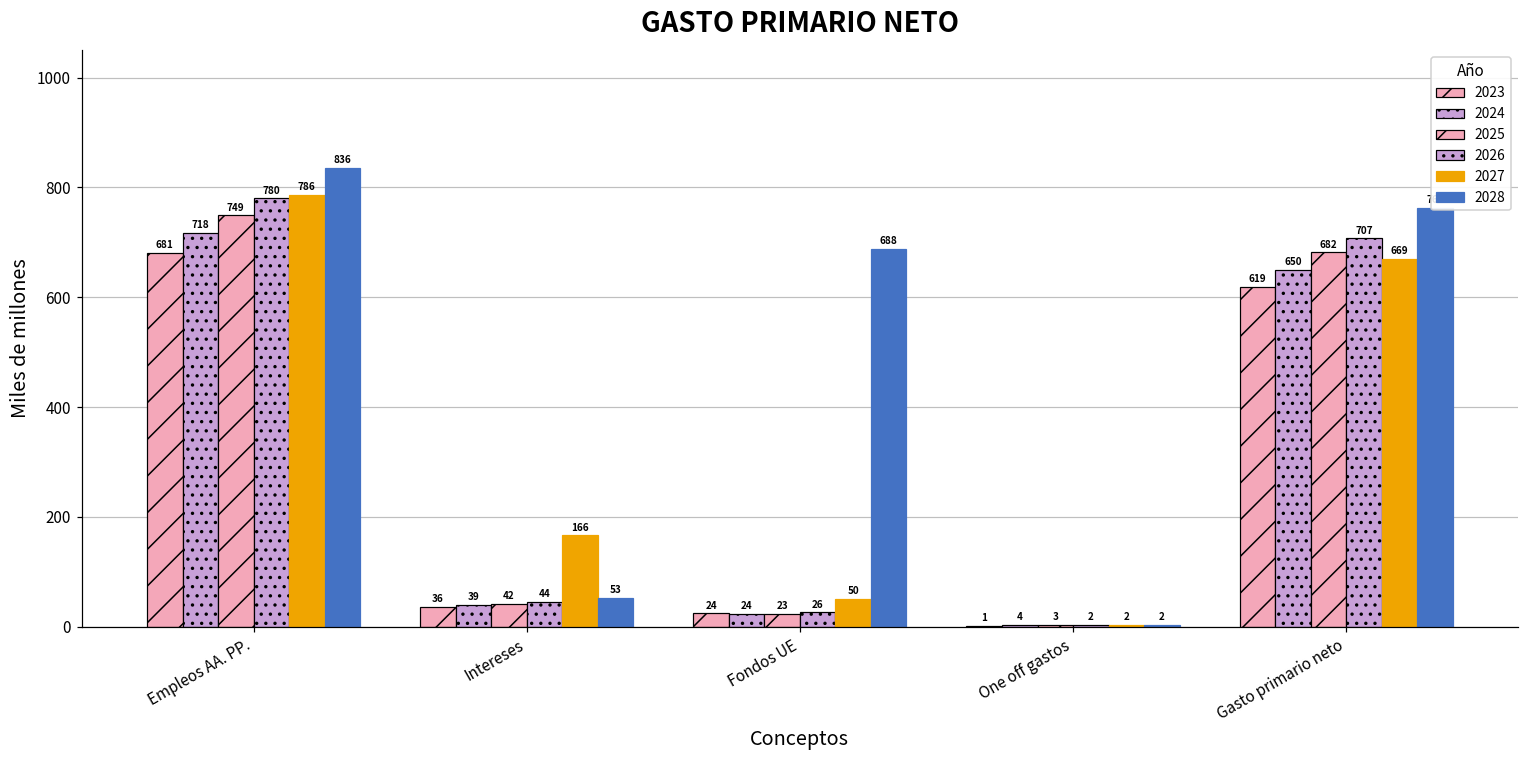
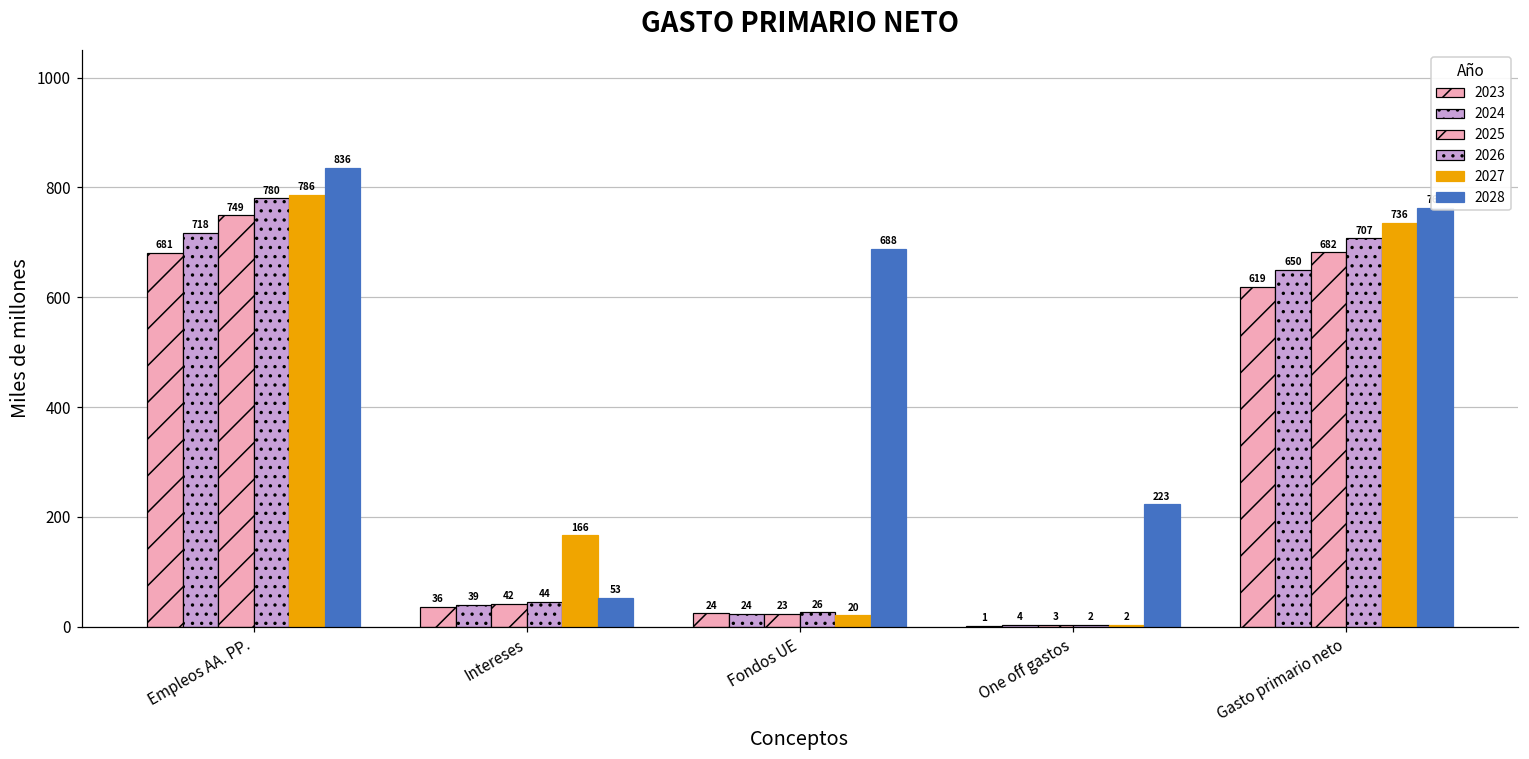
  {
    "2027": {
      "Empleos AA. PP.": 786,
      "Intereses": 166,
-     "Fondos UE": 50,
+     "Fondos UE": 20,
      "One off gastos": 2,
-     "Gasto primario neto": 669
+     "Gasto primario neto": 736
    },
    "2028": {
      "Empleos AA. PP.": 836,
      "Intereses": 53,
      "Fondos UE": 688,
-     "One off gastos": 2
+     "One off gastos": 223
    }
  }
